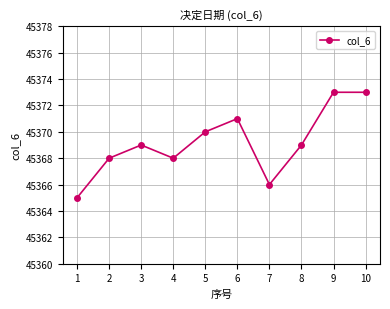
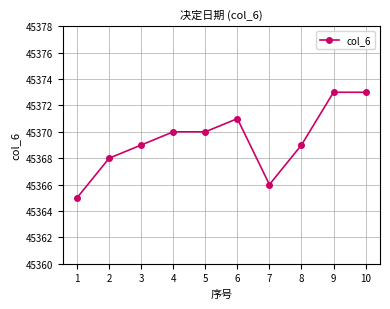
  {
    "1": 45365,
    "2": 45368,
    "3": 45369,
-   "4": 45368,
+   "4": 45370,
    "5": 45370,
    "6": 45371,
    "7": 45366,
    "8": 45369,
    "9": 45373,
    "10": 45373
  }
